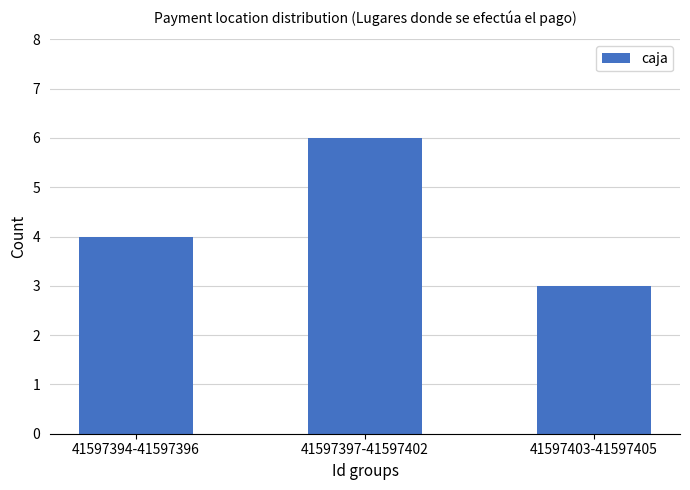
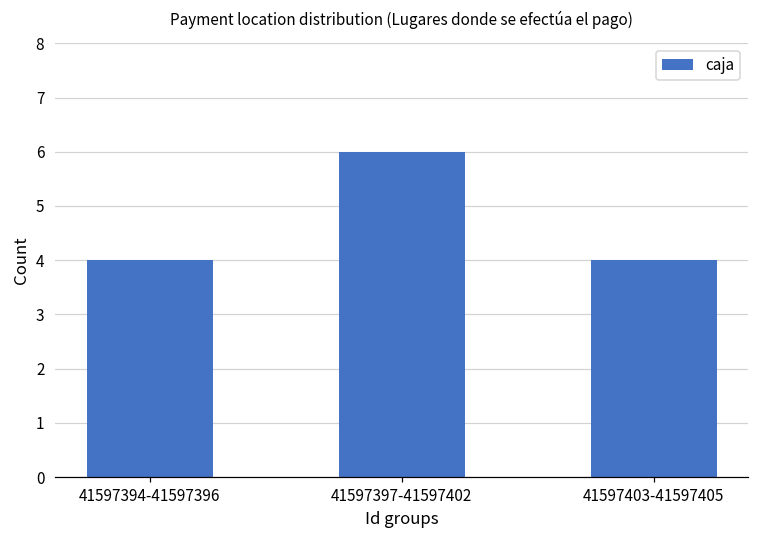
  {
    "41597394-41597396": 4,
    "41597397-41597402": 6,
-   "41597403-41597405": 3
+   "41597403-41597405": 4
  }
